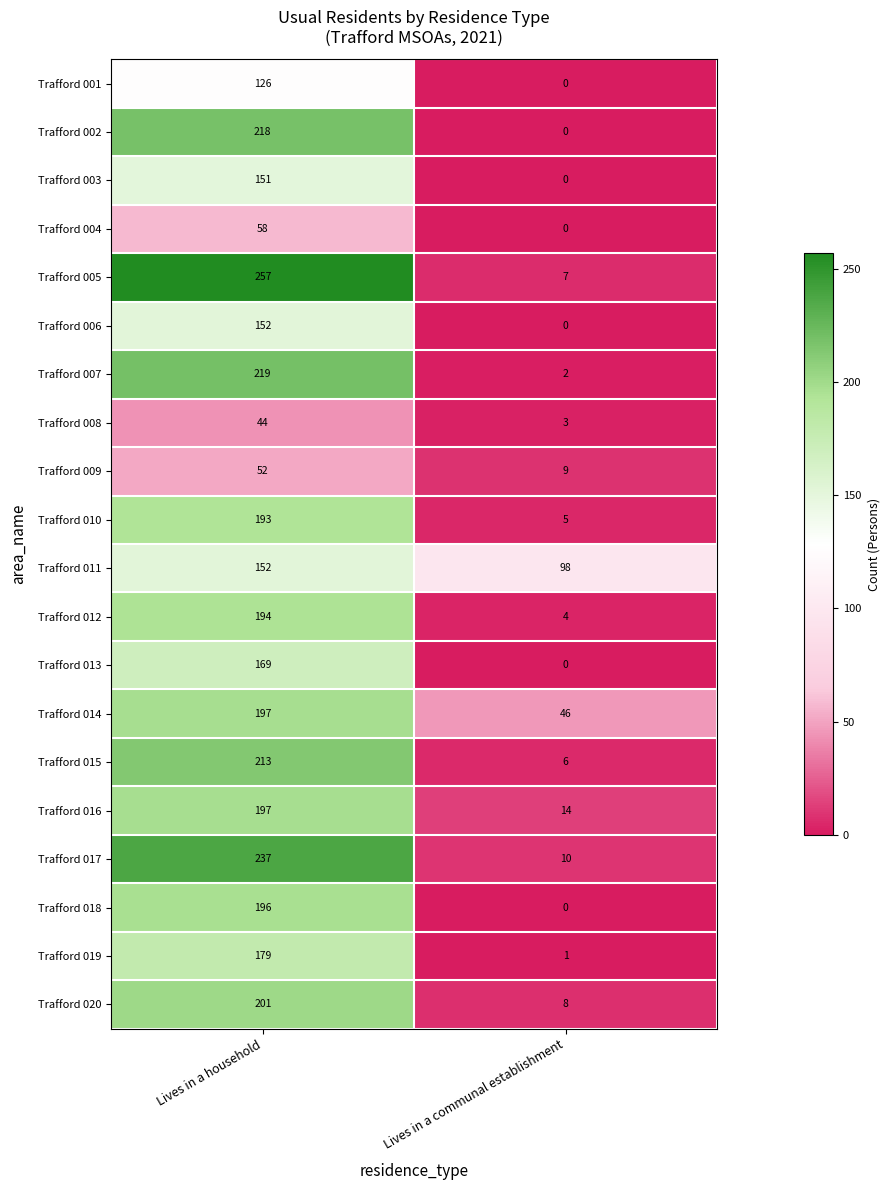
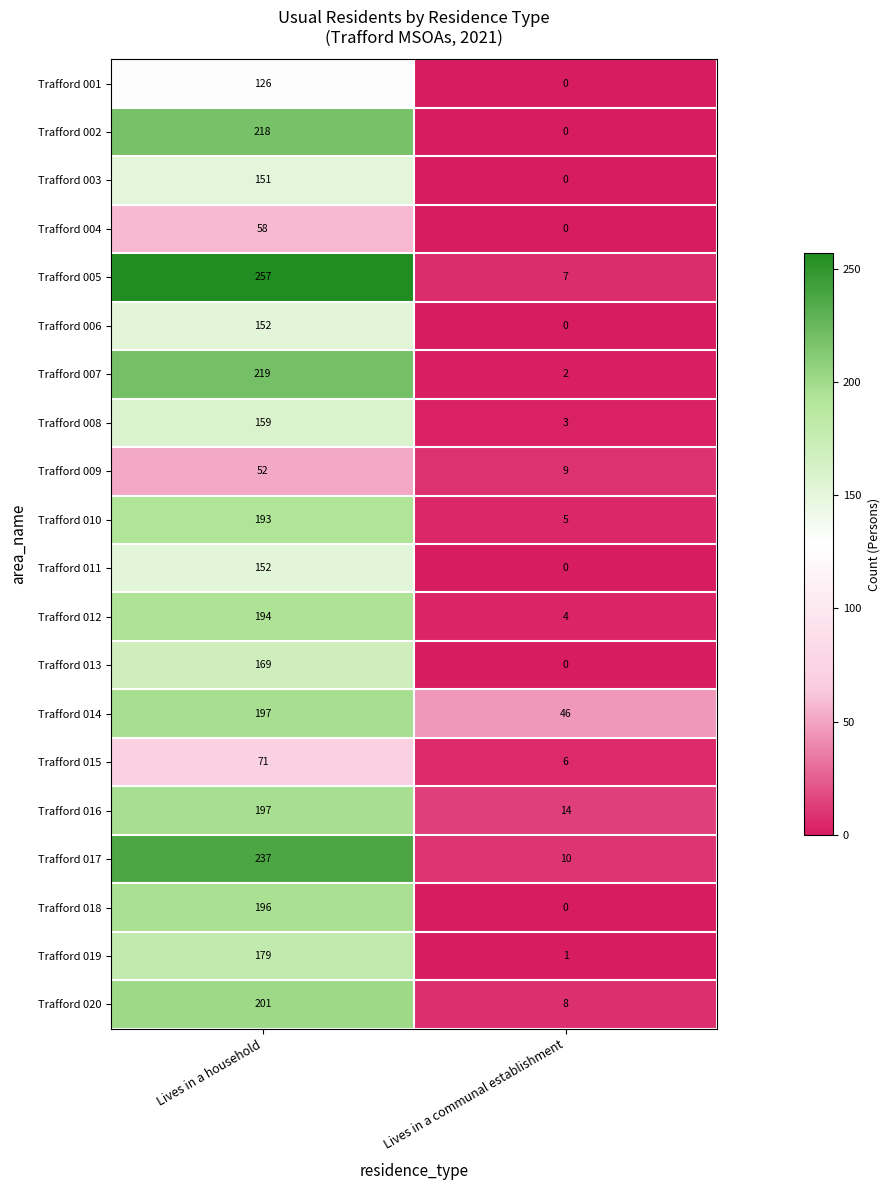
  {
    "Trafford 001": {
      "Lives in a household": 126,
      "Lives in a communal establishment": 0
    },
    "Trafford 002": {
      "Lives in a household": 218,
      "Lives in a communal establishment": 0
    },
    "Trafford 003": {
      "Lives in a household": 151,
      "Lives in a communal establishment": 0
    },
    "Trafford 004": {
      "Lives in a household": 58,
      "Lives in a communal establishment": 0
    },
    "Trafford 005": {
      "Lives in a household": 257,
      "Lives in a communal establishment": 7
    },
    "Trafford 006": {
      "Lives in a household": 152,
      "Lives in a communal establishment": 0
    },
    "Trafford 007": {
      "Lives in a household": 219,
      "Lives in a communal establishment": 2
    },
    "Trafford 008": {
-     "Lives in a household": 44,
+     "Lives in a household": 159,
      "Lives in a communal establishment": 3
    },
    "Trafford 009": {
      "Lives in a household": 52,
      "Lives in a communal establishment": 9
    },
    "Trafford 010": {
      "Lives in a household": 193,
      "Lives in a communal establishment": 5
    },
    "Trafford 011": {
      "Lives in a household": 152,
-     "Lives in a communal establishment": 98
+     "Lives in a communal establishment": 0
    },
    "Trafford 012": {
      "Lives in a household": 194,
      "Lives in a communal establishment": 4
    },
    "Trafford 013": {
      "Lives in a household": 169,
      "Lives in a communal establishment": 0
    },
    "Trafford 014": {
      "Lives in a household": 197,
      "Lives in a communal establishment": 46
    },
    "Trafford 015": {
-     "Lives in a household": 213,
+     "Lives in a household": 71,
      "Lives in a communal establishment": 6
    },
    "Trafford 016": {
      "Lives in a household": 197,
      "Lives in a communal establishment": 14
    },
    "Trafford 017": {
      "Lives in a household": 237,
      "Lives in a communal establishment": 10
    },
    "Trafford 018": {
      "Lives in a household": 196,
      "Lives in a communal establishment": 0
    },
    "Trafford 019": {
      "Lives in a household": 179,
      "Lives in a communal establishment": 1
    },
    "Trafford 020": {
      "Lives in a household": 201,
      "Lives in a communal establishment": 8
    }
  }
